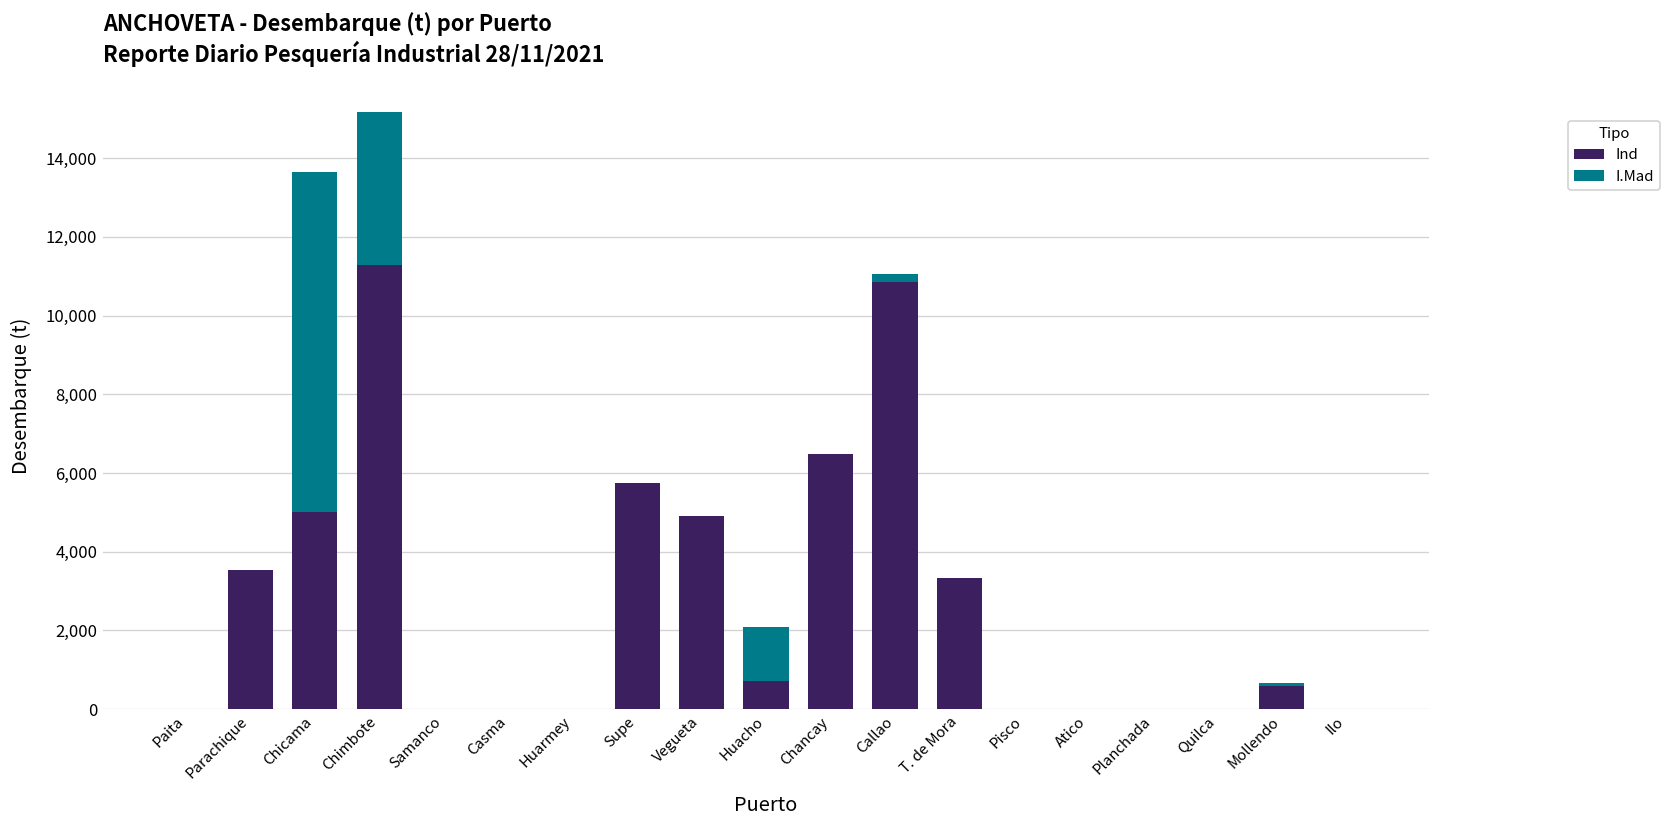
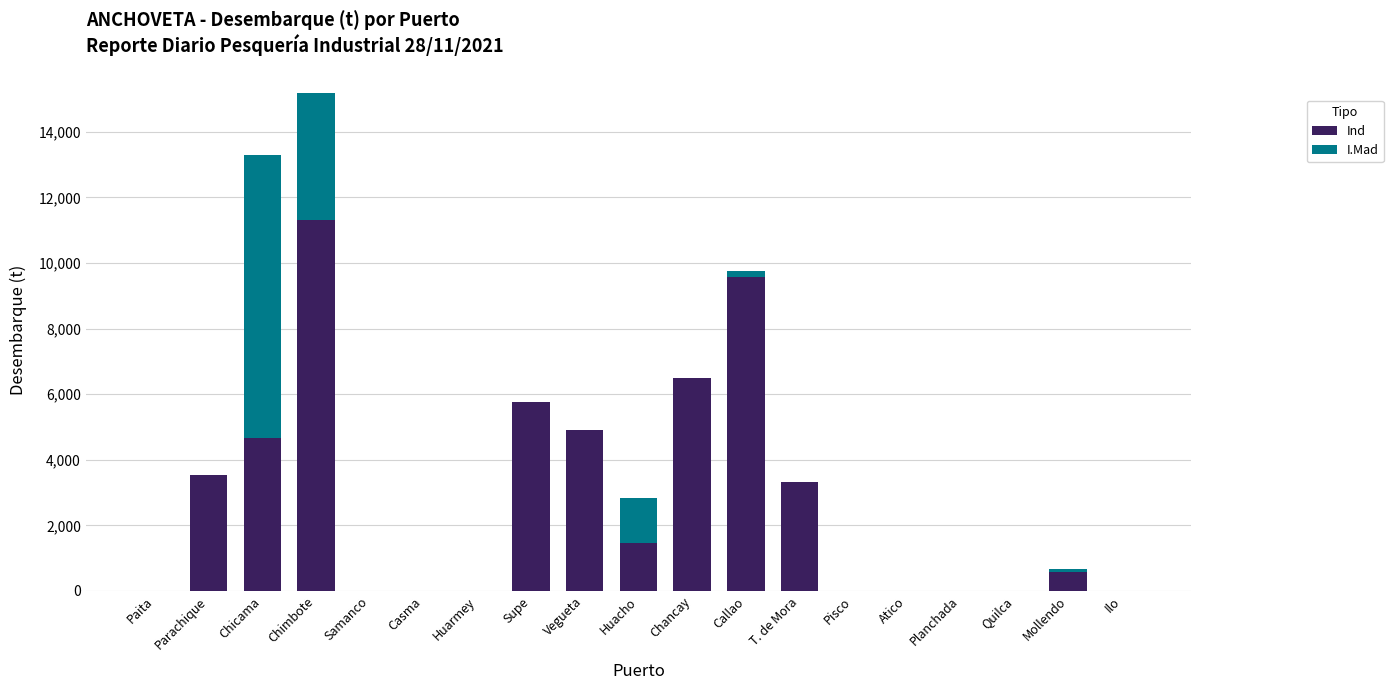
  {
    "Ind": {
      "Paita": "0",
      "Parachique": "3,500",
-     "Chicama": "5,000",
+     "Chicama": "4,700",
      "Chimbote": "11,300",
      "Samanco": "0",
      "Casma": "0",
      "Huarmey": "0",
      "Supe": "5,800",
      "Vegueta": "4,900",
-     "Huacho": "700",
+     "Huacho": "1,500",
      "Chancay": "6,500",
-     "Callao": "10,900",
+     "Callao": "9,600",
      "T. de Mora": "3,300",
      "Pisco": "0",
      "Atico": "0",
      "Planchada": "0",
      "Quilca": "0",
      "Mollendo": "600",
      "Ilo": "0"
    },
    "I.Mad": {
      "Paita": "0",
      "Parachique": "0",
      "Chicama": "8,600",
      "Chimbote": "3,900",
      "Samanco": "0",
      "Casma": "0",
      "Huarmey": "0",
      "Supe": "0",
      "Vegueta": "0",
      "Huacho": "1,400",
      "Chancay": "0",
      "Callao": "200",
      "T. de Mora": "0",
      "Pisco": "0",
      "Atico": "0",
      "Planchada": "0",
      "Quilca": "0",
      "Mollendo": "100",
      "Ilo": "0"
    }
  }
